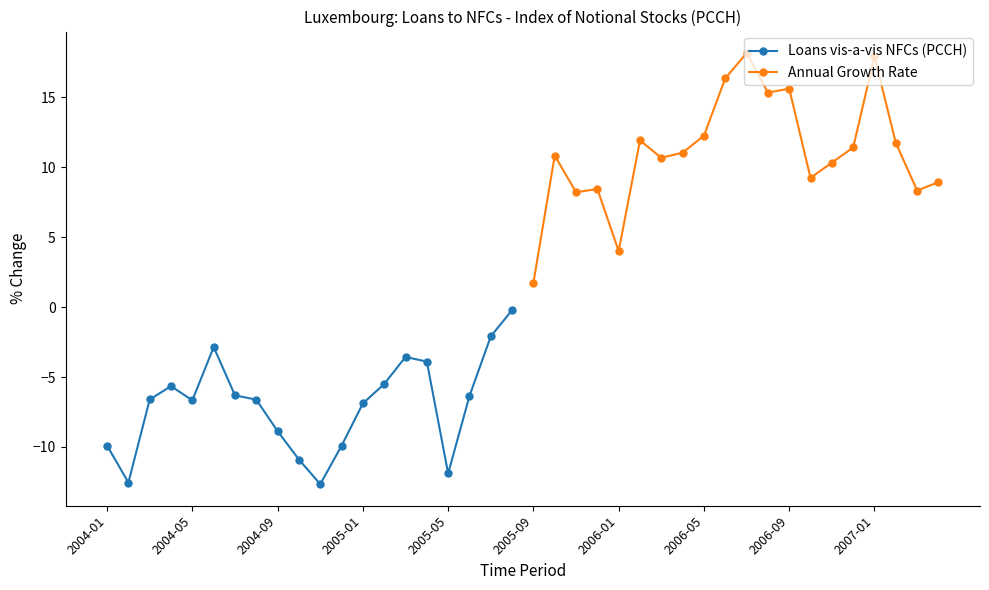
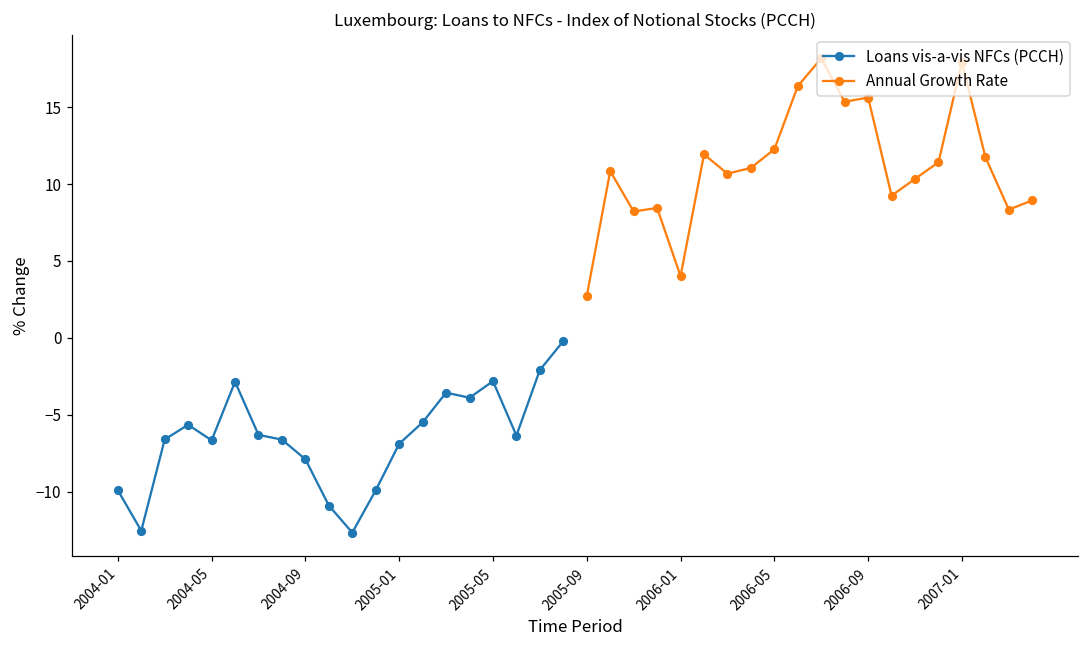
  {
    "Loans vis-a-vis NFCs (PCCH)": {
      "2004-01": -9.9,
      "2004-05": -6.7,
-     "2004-09": -8.9,
+     "2004-09": -7.9,
      "2005-01": -6.9,
-     "2005-05": -11.9
+     "2005-05": -2.8
    },
    "Annual Growth Rate": {
-     "2005-09": 1.7,
+     "2005-09": 2.7,
      "2006-01": 4.0,
      "2006-05": 12.3,
      "2006-09": 15.6
    }
  }
